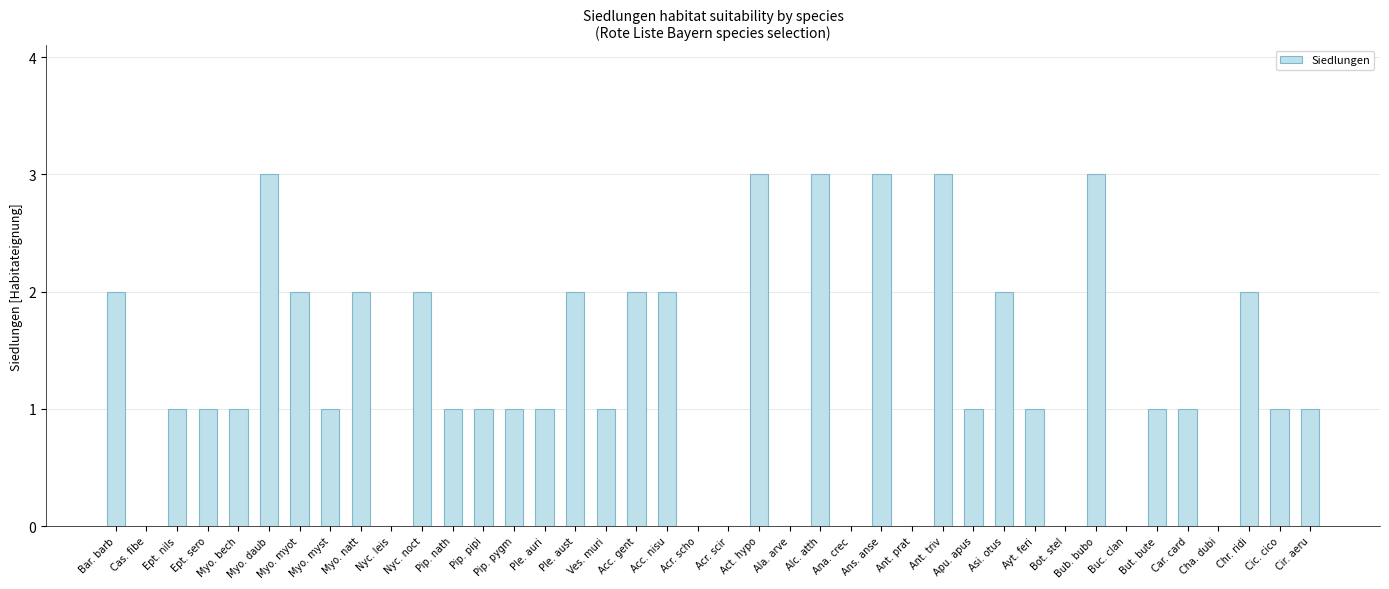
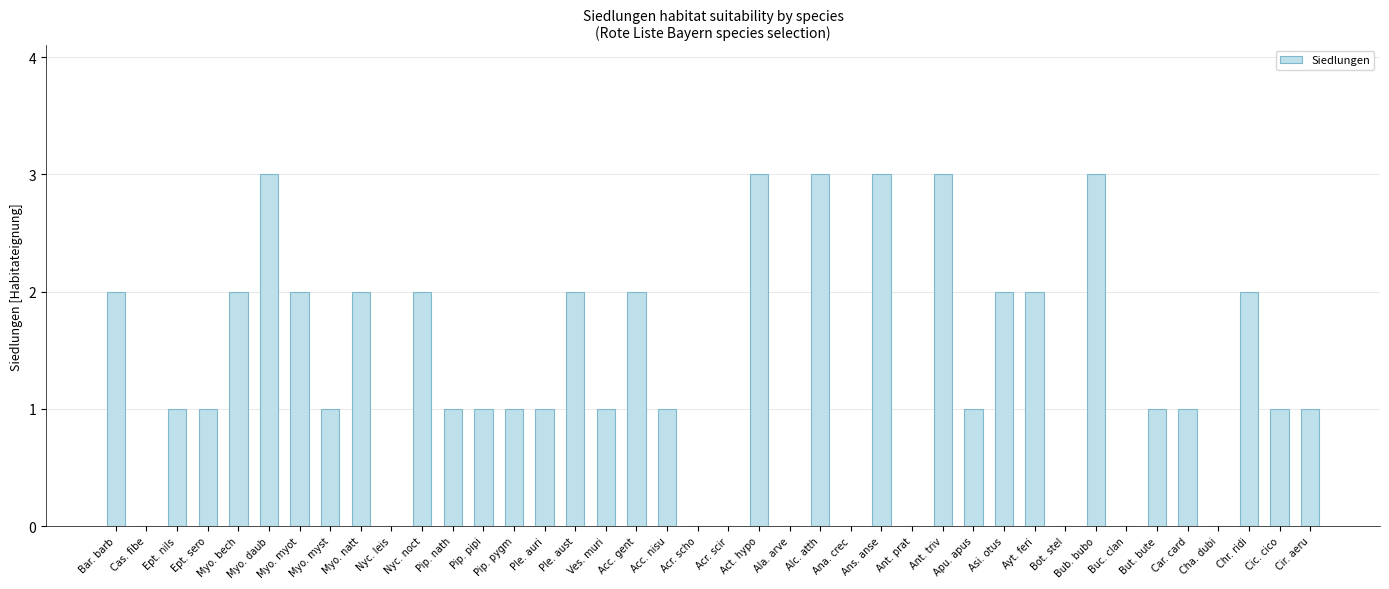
  {
    "Bar. barb": 2,
    "Cas. fibe": 0,
    "Ept. nils": 1,
    "Ept. sero": 1,
-   "Myo. bech": 1,
+   "Myo. bech": 2,
    "Myo. daub": 3,
    "Myo. myot": 2,
    "Myo. myst": 1,
    "Myo. natt": 2,
    "Nyc. leis": 0,
    "Nyc. noct": 2,
    "Pip. nath": 1,
    "Pip. pipi": 1,
    "Pip. pygm": 1,
    "Ple. auri": 1,
    "Ple. aust": 2,
    "Ves. muri": 1,
    "Acc. gent": 2,
-   "Acc. nisu": 2,
+   "Acc. nisu": 1,
    "Acr. scho": 0,
    "Acr. scir": 0,
    "Act. hypo": 3,
    "Ala. arve": 0,
    "Alc. atth": 3,
    "Ana. crec": 0,
    "Ans. anse": 3,
    "Ant. prat": 0,
    "Ant. triv": 3,
    "Apu. apus": 1,
    "Asi. otus": 2,
-   "Ayt. feri": 1,
+   "Ayt. feri": 2,
    "Bot. stel": 0,
    "Bub. bubo": 3,
    "Buc. clan": 0,
    "But. bute": 1,
    "Car. card": 1,
    "Cha. dubi": 0,
    "Chr. ridi": 2,
    "Cic. cico": 1,
    "Cir. aeru": 1
  }
